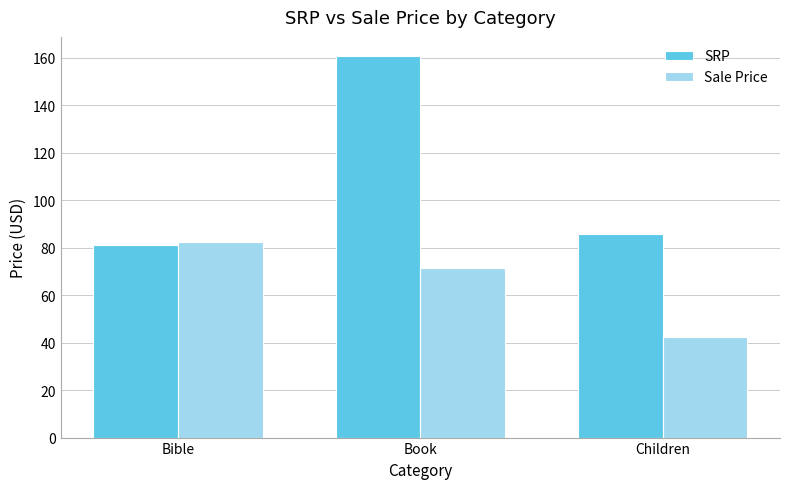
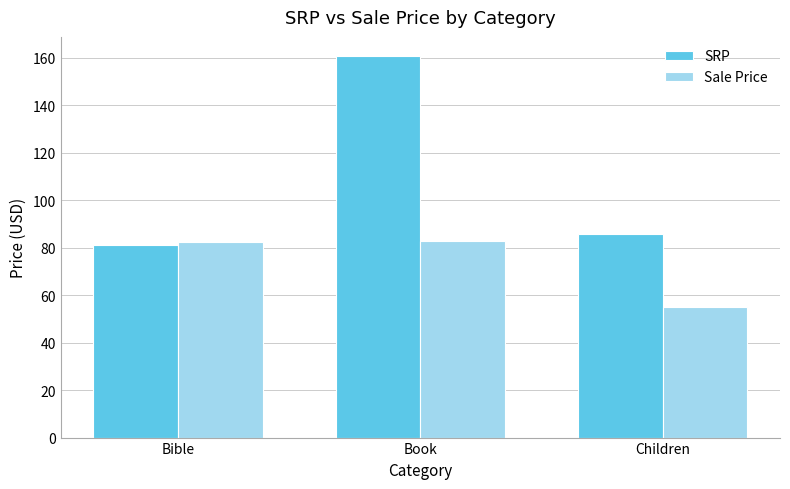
  {
    "SRP": {
      "Bible": 81,
      "Book": 161,
      "Children": 86
    },
    "Sale Price": {
      "Bible": 82,
-     "Book": 71,
-     "Children": 42
+     "Book": 83,
+     "Children": 55
    }
  }
